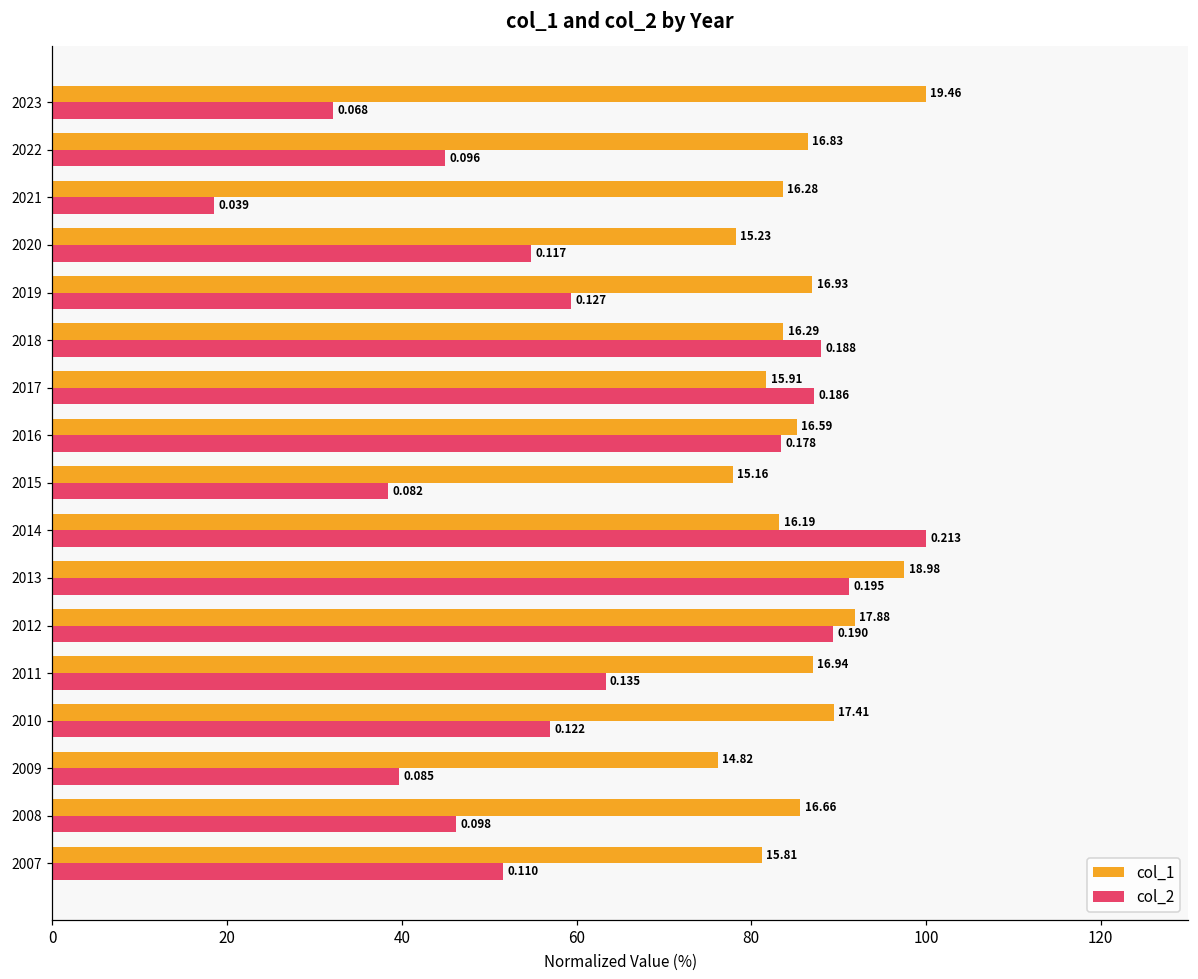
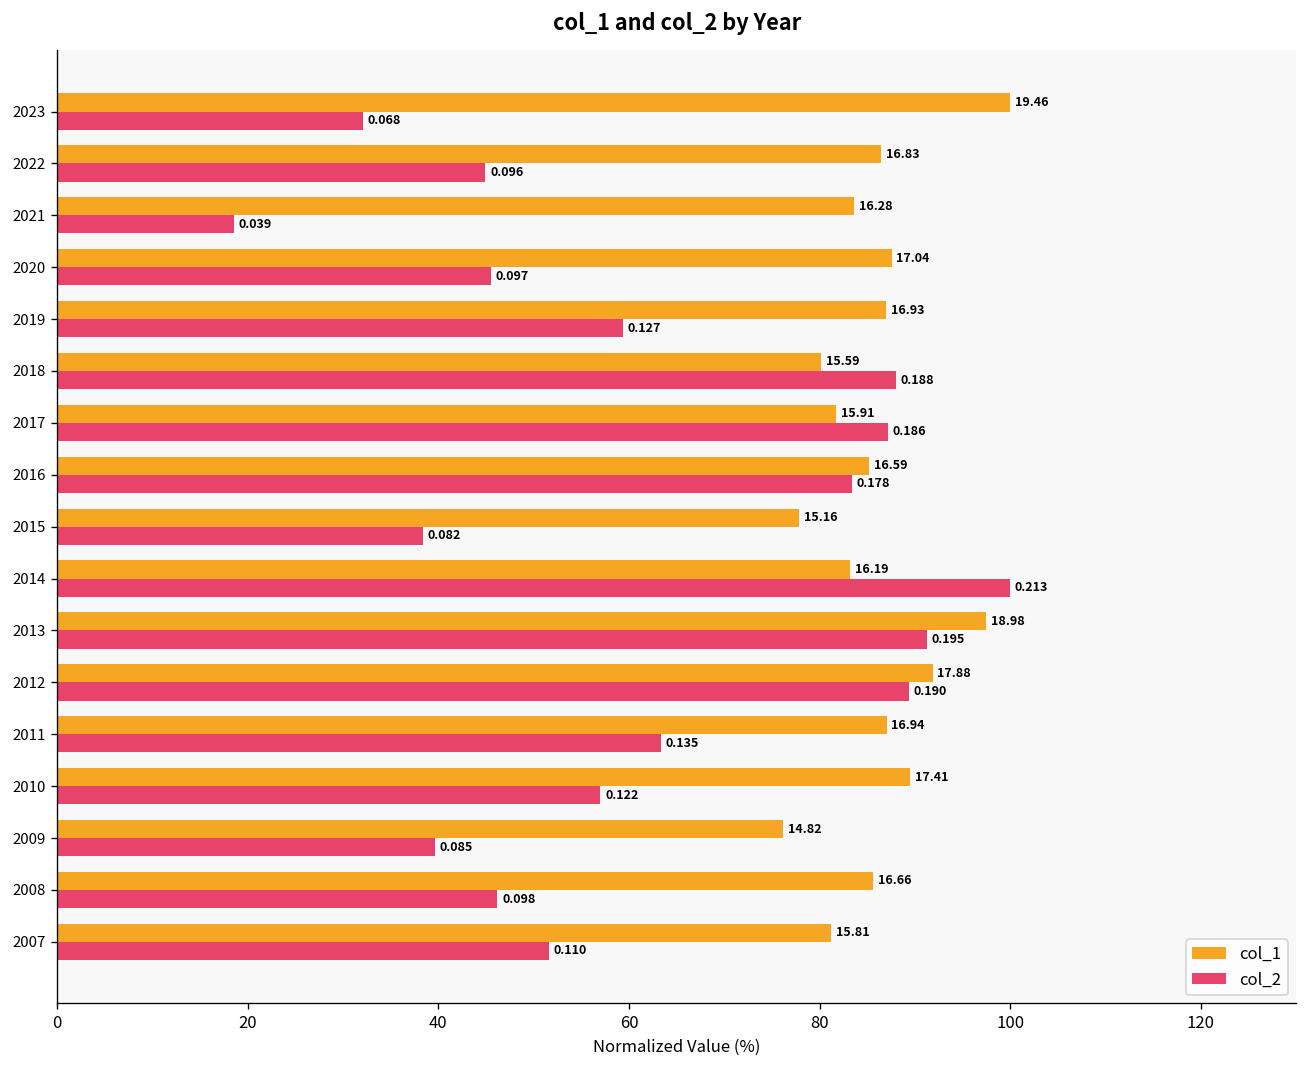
  {
    "col_1": {
-     "2020": 15.23,
-     "2018": 16.29
+     "2020": 17.04,
+     "2018": 15.59
    },
    "col_2": {
-     "2020": 0.117
+     "2020": 0.097
    }
  }
